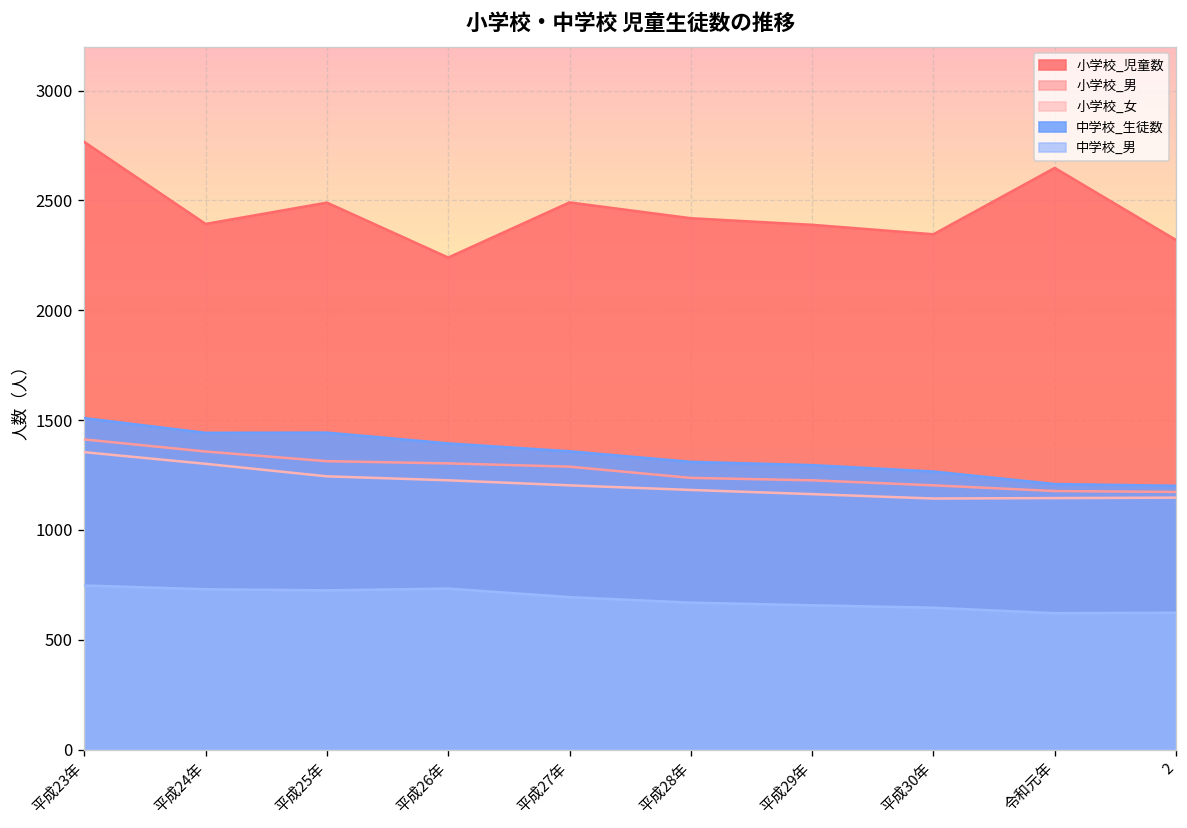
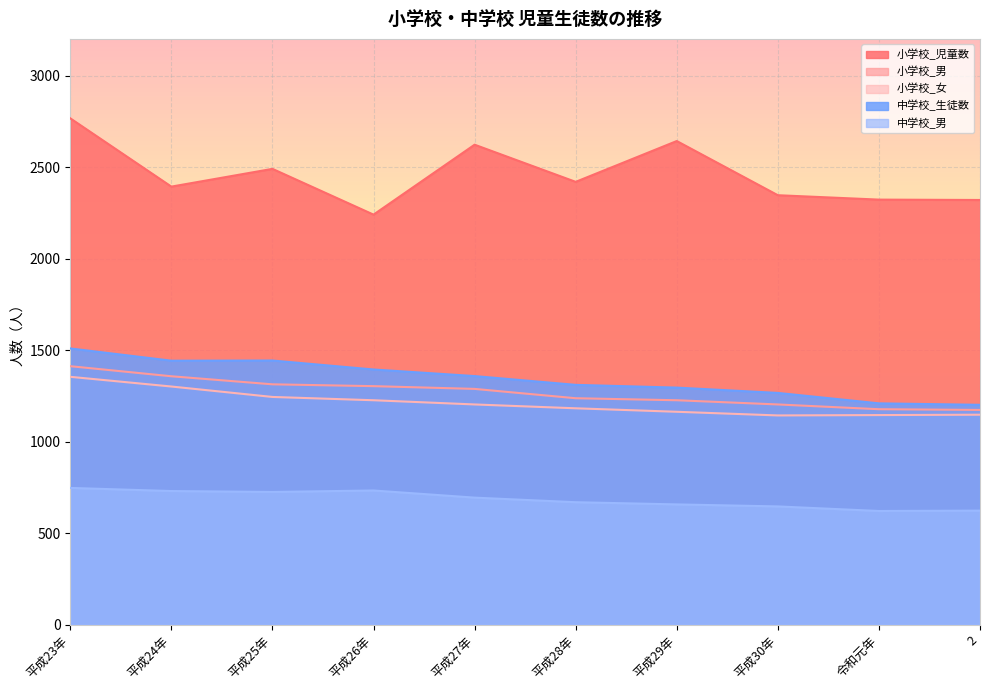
  {
    "小学校_児童数": {
      "平成23年": 2770,
      "平成24年": 2390,
      "平成25年": 2490,
      "平成26年": 2240,
-     "平成27年": 2490,
+     "平成27年": 2620,
      "平成28年": 2420,
-     "平成29年": 2390,
+     "平成29年": 2640,
      "平成30年": 2350,
-     "令和元年": 2650,
+     "令和元年": 2320,
      "2": 2320
    }
  }
